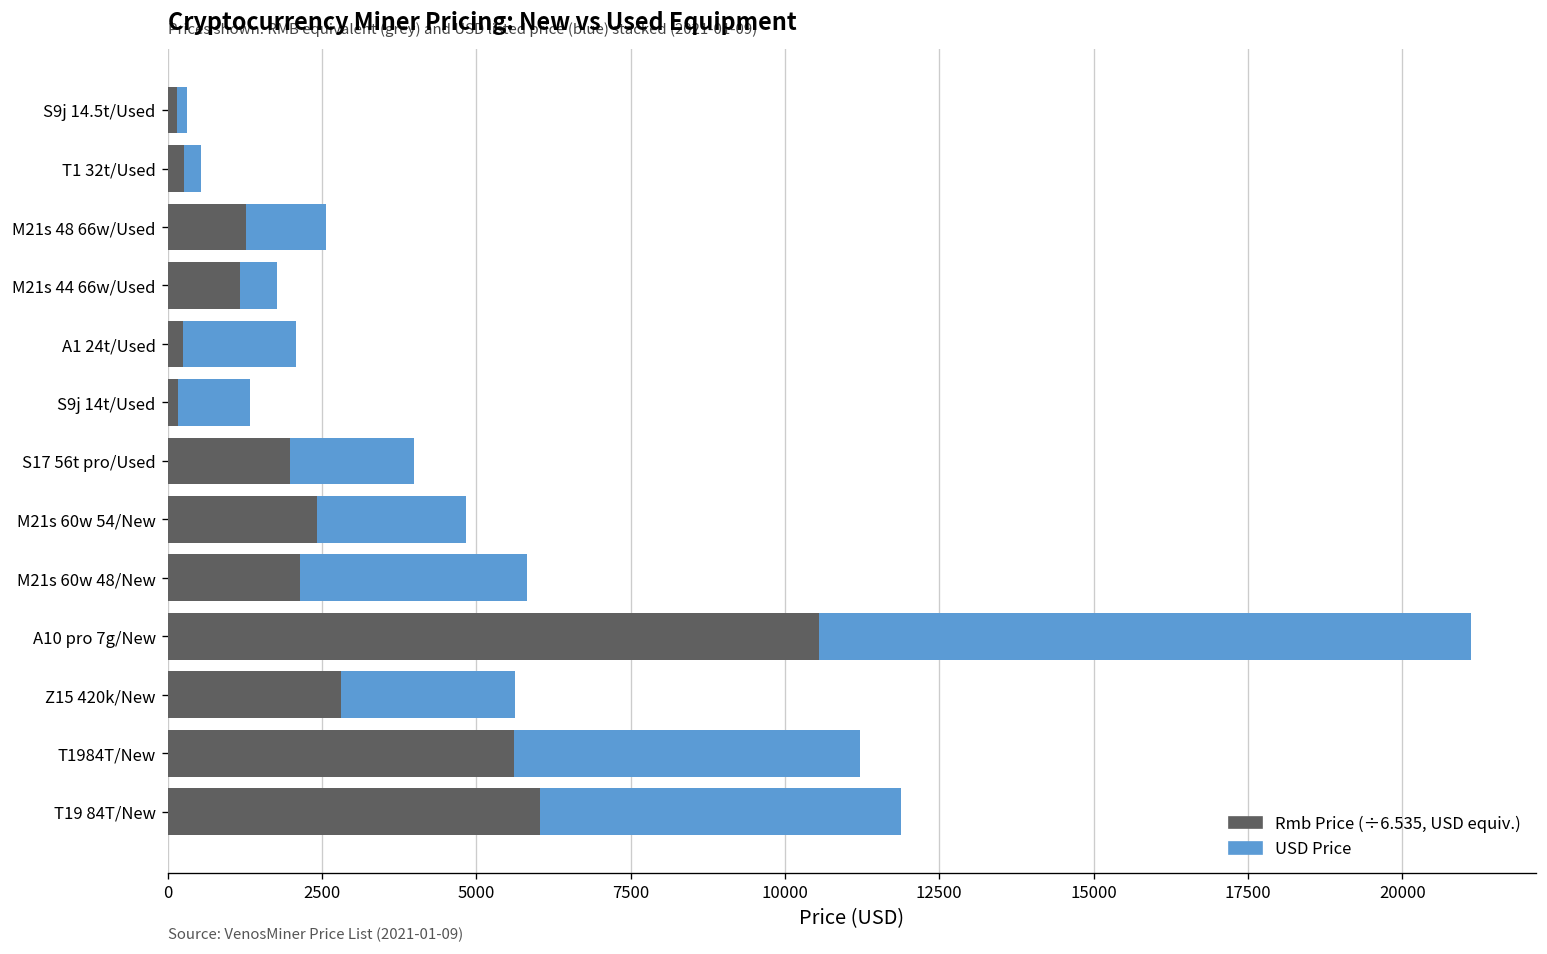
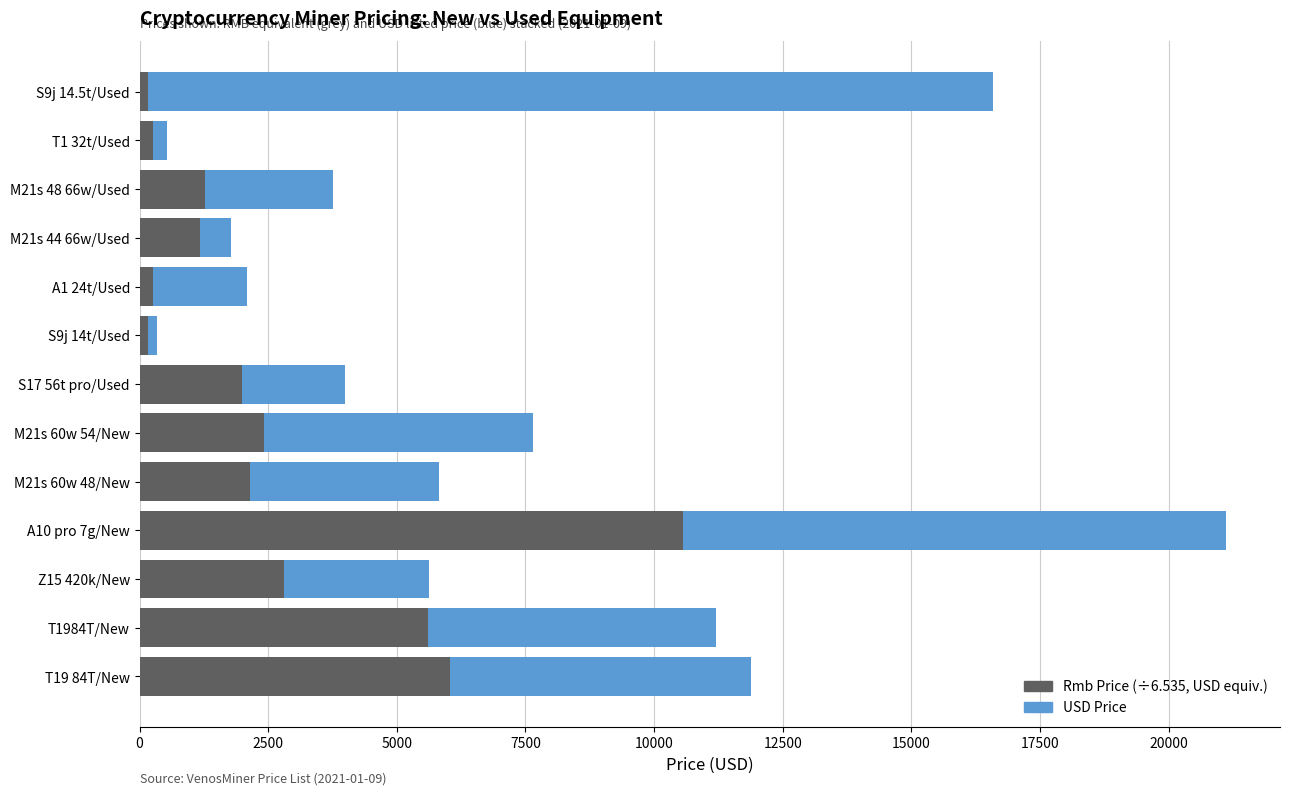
  {
    "USD Price": {
-     "S9j 14.5t/Used": 200,
+     "S9j 14.5t/Used": 16400,
      "T1 32t/Used": 300,
-     "M21s 48 66w/Used": 1300,
+     "M21s 48 66w/Used": 2500,
      "M21s 44 66w/Used": 600,
      "A1 24t/Used": 1800,
-     "S9j 14t/Used": 1200,
+     "S9j 14t/Used": 200,
      "S17 56t pro/Used": 2000,
-     "M21s 60w 54/New": 2400,
+     "M21s 60w 54/New": 5200,
      "M21s 60w 48/New": 3700,
      "A10 pro 7g/New": 10600,
      "Z15 420k/New": 2800,
      "T1984T/New": 5600,
      "T19 84T/New": 5800
    }
  }
